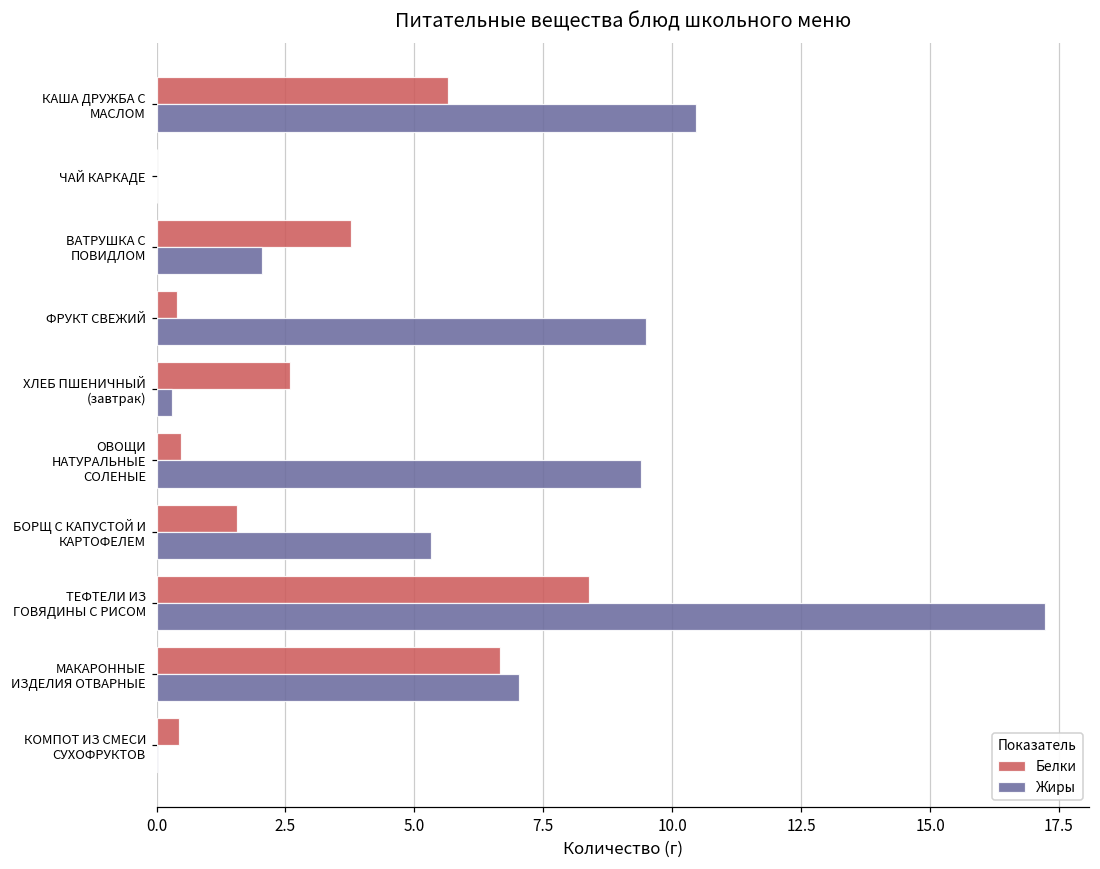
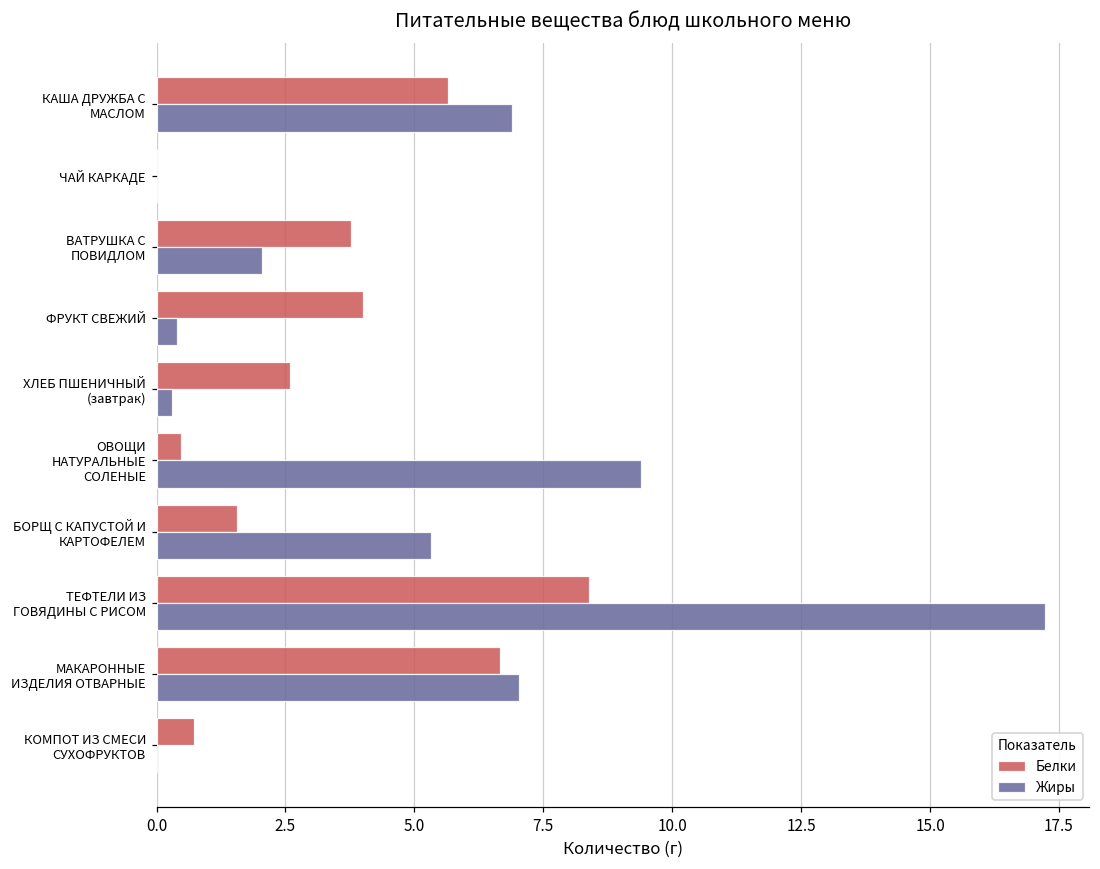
  {
    "Белки": {
      "КАША ДРУЖБА С МАСЛОМ": 5.7,
      "ЧАЙ КАРКАДЕ": 0.0,
      "ВАТРУШКА С ПОВИДЛОМ": 3.8,
-     "ФРУКТ СВЕЖИЙ": 0.4,
+     "ФРУКТ СВЕЖИЙ": 4.0,
      "ХЛЕБ ПШЕНИЧНЫЙ (завтрак)": 2.6,
      "ОВОЩИ НАТУРАЛЬНЫЕ СОЛЕНЫЕ": 0.5,
      "БОРЩ С КАПУСТОЙ И КАРТОФЕЛЕМ": 1.6,
      "ТЕФТЕЛИ ИЗ ГОВЯДИНЫ С РИСОМ": 8.4,
      "МАКАРОННЫЕ ИЗДЕЛИЯ ОТВАРНЫЕ": 6.7,
-     "КОМПОТ ИЗ СМЕСИ СУХОФРУКТОВ": 0.4
+     "КОМПОТ ИЗ СМЕСИ СУХОФРУКТОВ": 0.7
    },
    "Жиры": {
-     "КАША ДРУЖБА С МАСЛОМ": 10.5,
+     "КАША ДРУЖБА С МАСЛОМ": 6.9,
      "ВАТРУШКА С ПОВИДЛОМ": 2.1,
-     "ФРУКТ СВЕЖИЙ": 9.5,
+     "ФРУКТ СВЕЖИЙ": 0.4,
      "ХЛЕБ ПШЕНИЧНЫЙ (завтрак)": 0.3,
      "ОВОЩИ НАТУРАЛЬНЫЕ СОЛЕНЫЕ": 9.4,
      "БОРЩ С КАПУСТОЙ И КАРТОФЕЛЕМ": 5.3,
      "ТЕФТЕЛИ ИЗ ГОВЯДИНЫ С РИСОМ": 17.2,
      "МАКАРОННЫЕ ИЗДЕЛИЯ ОТВАРНЫЕ": 7.0
    }
  }
